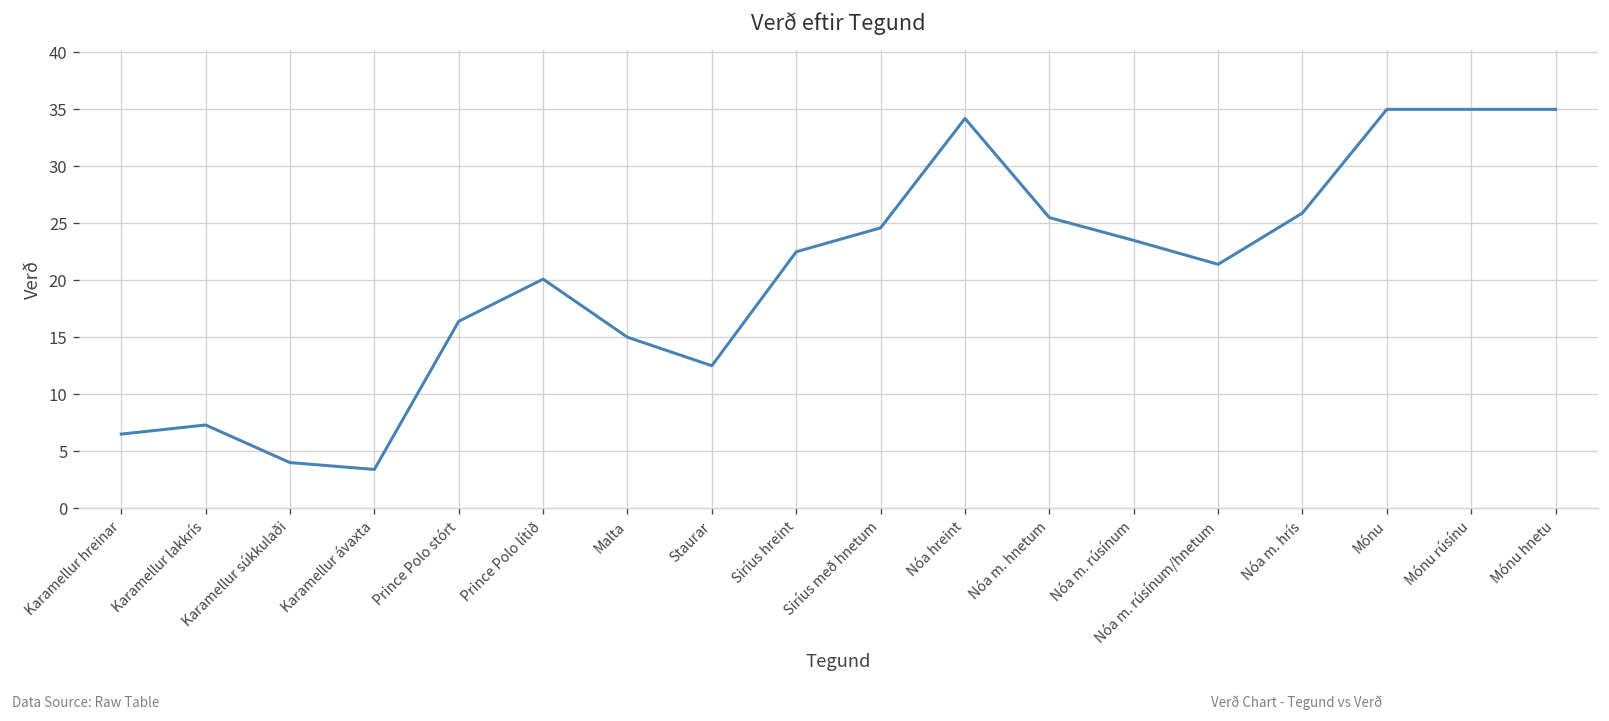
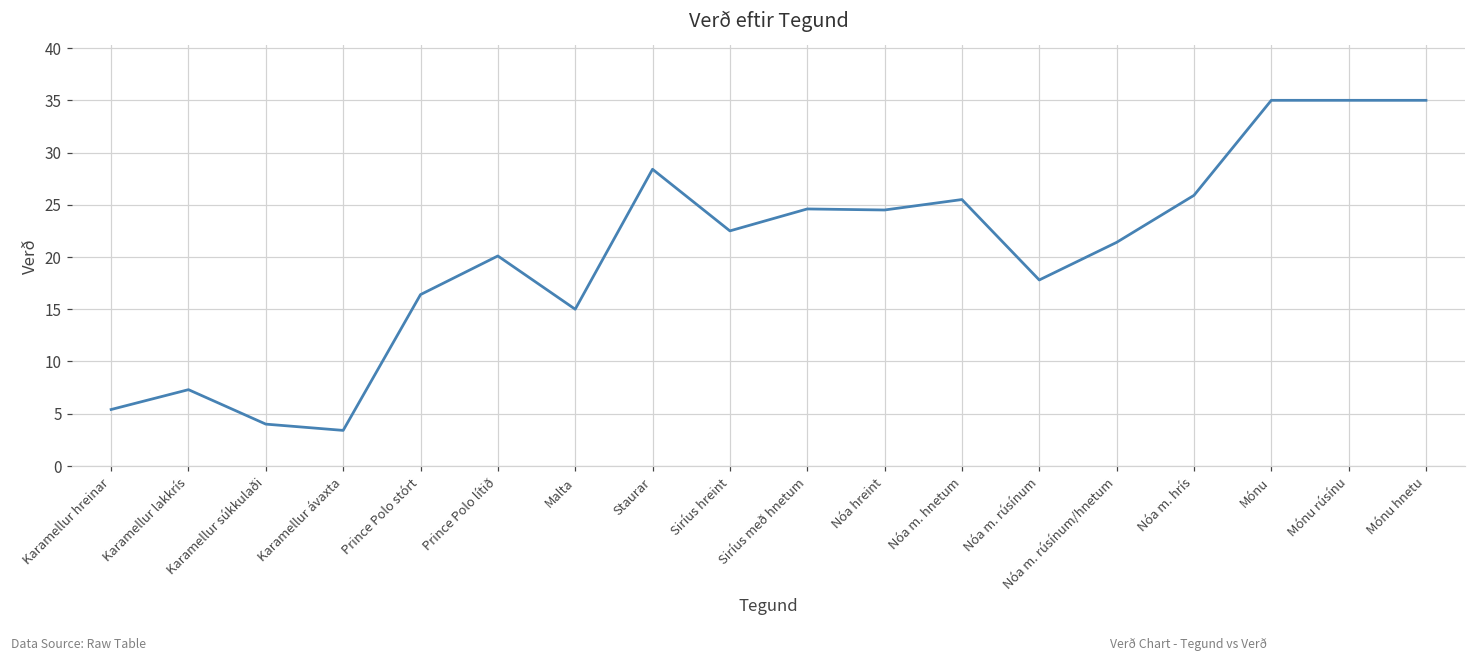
  {
-   "Karamellur hreinar": 7,
+   "Karamellur hreinar": 5,
    "Karamellur lakkrís": 7,
    "Karamellur súkkulaði": 4,
    "Karamellur ávaxta": 3,
    "Prince Polo stórt": 16,
    "Prince Polo lítið": 20,
    "Malta": 15,
-   "Staurar": 13,
+   "Staurar": 28,
    "Siríus hreint": 23,
    "Siríus með hnetum": 25,
-   "Nóa hreint": 34,
+   "Nóa hreint": 25,
    "Nóa m. hnetum": 26,
-   "Nóa m. rúsínum": 24,
+   "Nóa m. rúsínum": 18,
    "Nóa m. rúsínum/hnetum": 21,
    "Nóa m. hrís": 26,
    "Mónu": 35,
    "Mónu rúsínu": 35,
    "Mónu hnetu": 35
  }
